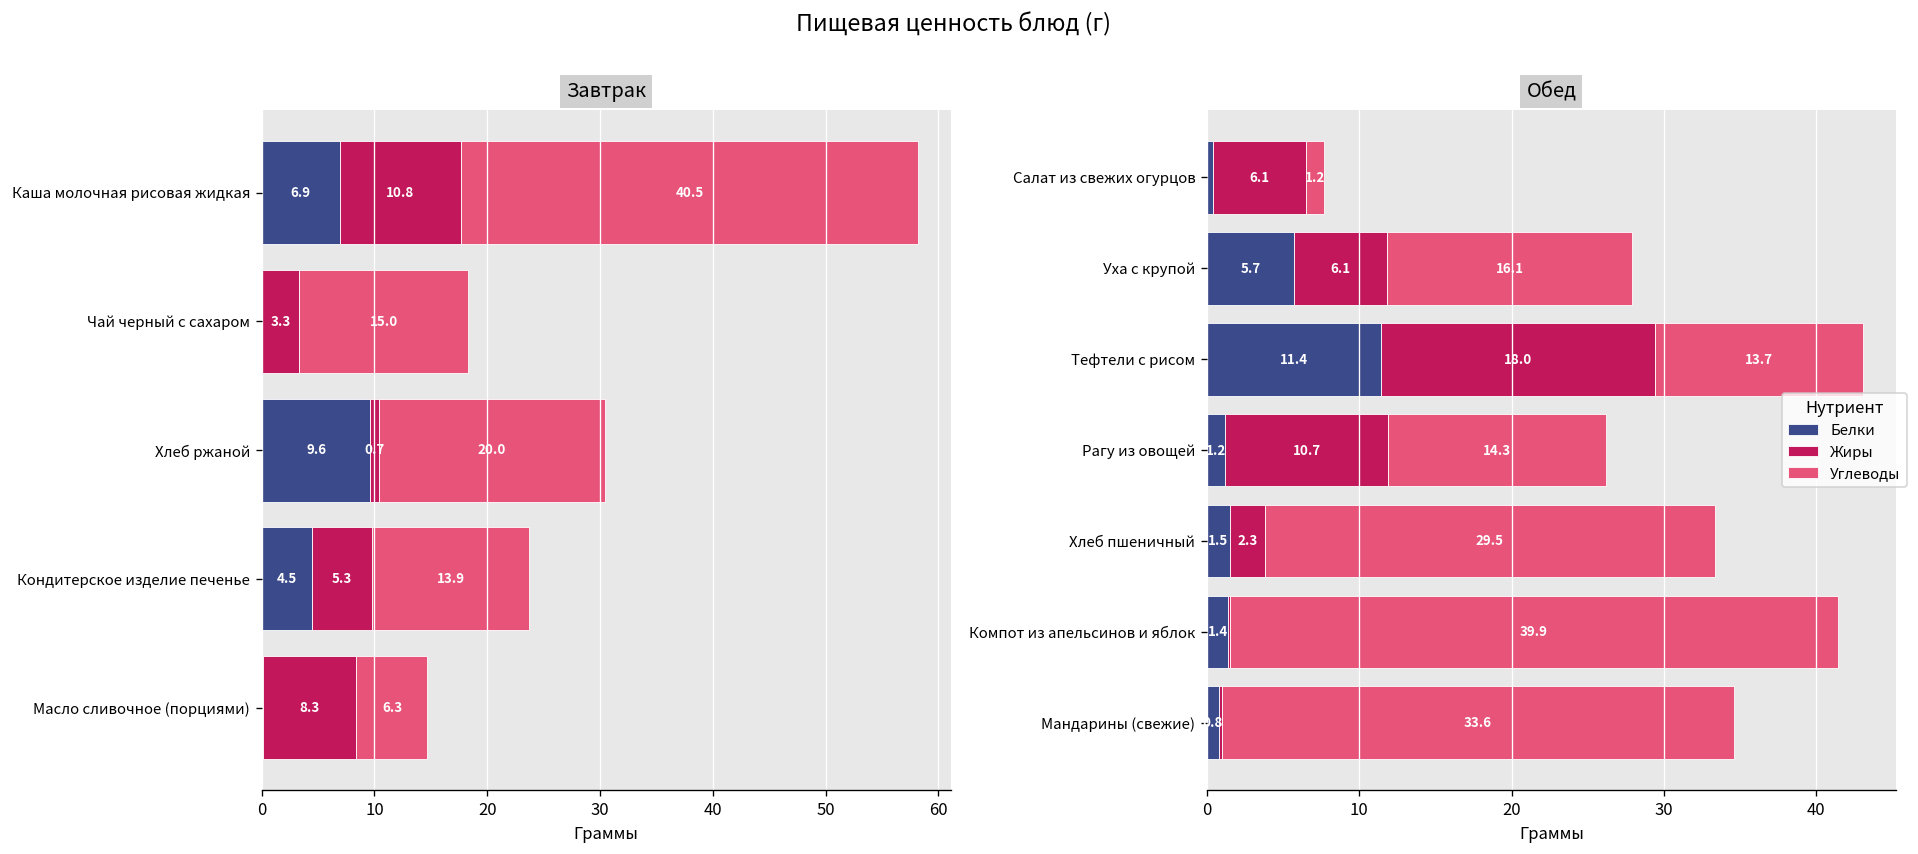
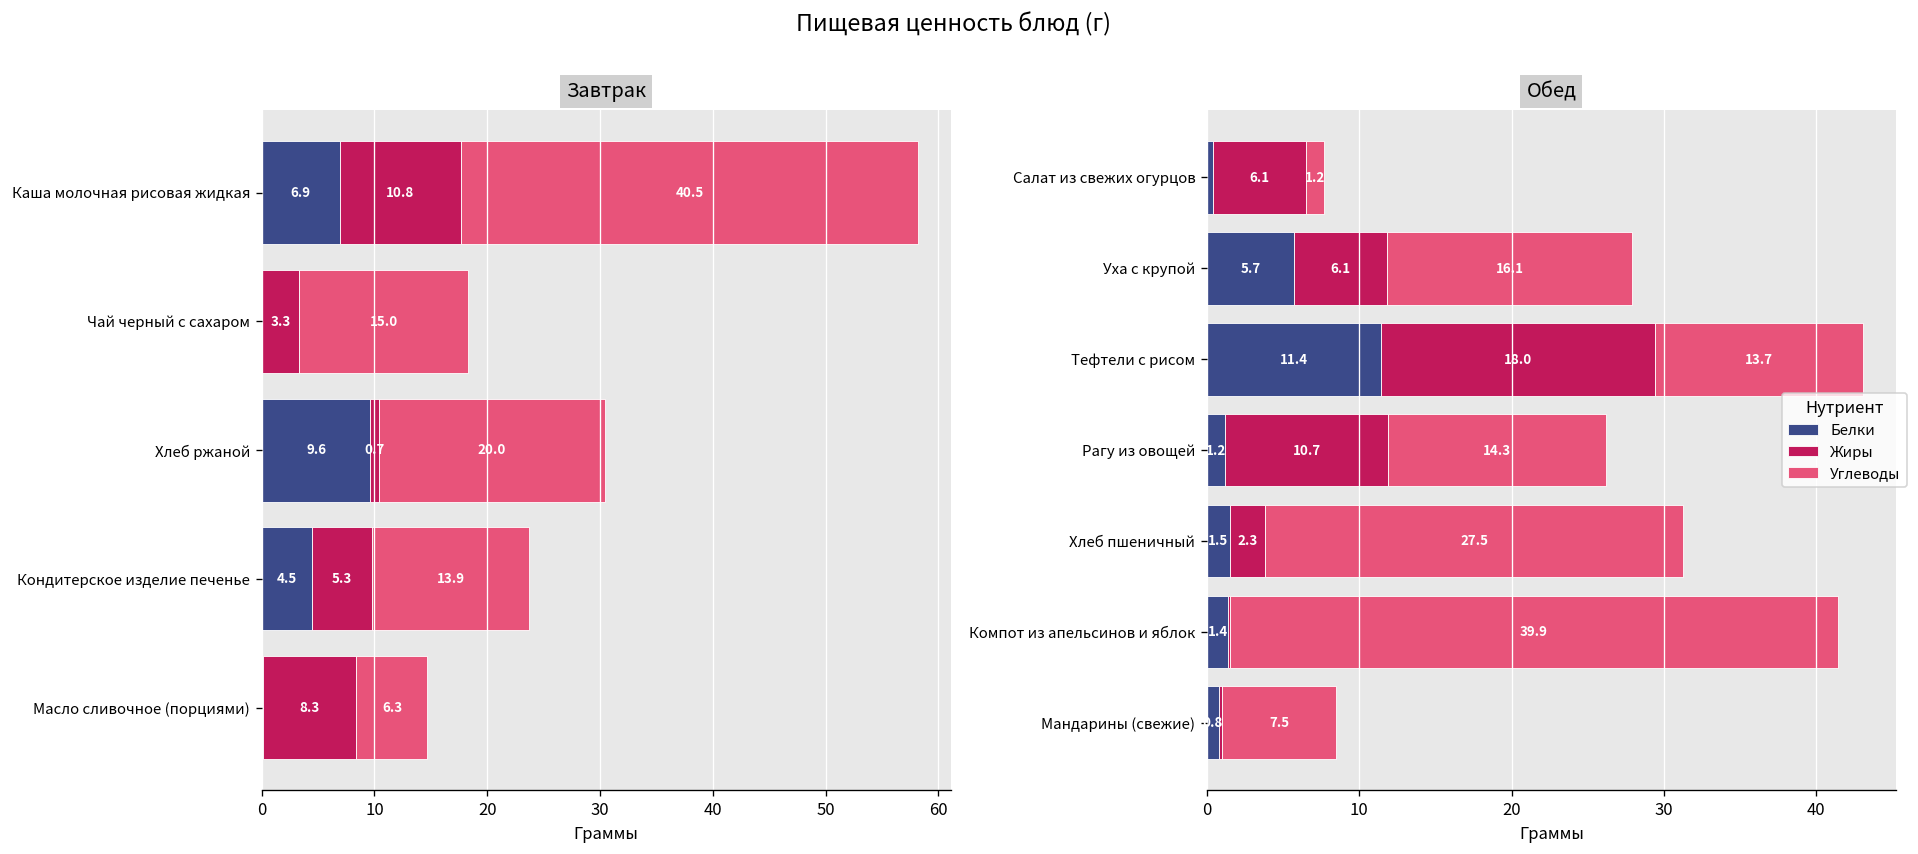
  {
    "Завтрак": {
      "Белки": {
        "Каша молочная рисовая жидкая": 6.9,
        "Хлеб ржаной": 9.6,
        "Кондитерское изделие печенье": 4.5
      },
      "Жиры": {
        "Каша молочная рисовая жидкая": 10.8,
        "Чай черный с сахаром": 3.3,
        "Хлеб ржаной": 0.7,
        "Кондитерское изделие печенье": 5.3,
        "Масло сливочное (порциями)": 8.3
      },
      "Углеводы": {
        "Каша молочная рисовая жидкая": 40.5,
        "Чай черный с сахаром": 15.0,
        "Хлеб ржаной": 20.0,
        "Кондитерское изделие печенье": 13.9,
        "Масло сливочное (порциями)": 6.3
      }
    },
    "Обед": {
      "Белки": {
        "Уха с крупой": 5.7,
        "Тефтели с рисом": 11.4,
        "Рагу из овощей": 1.2,
        "Хлеб пшеничный": 1.5,
        "Компот из апельсинов и яблок": 1.4,
        "Мандарины (свежие)": 0.8
      },
      "Жиры": {
        "Салат из свежих огурцов": 6.1,
        "Уха с крупой": 6.1,
        "Тефтели с рисом": 18.0,
        "Рагу из овощей": 10.7,
        "Хлеб пшеничный": 2.3
      },
      "Углеводы": {
        "Салат из свежих огурцов": 1.2,
        "Уха с крупой": 16.1,
        "Тефтели с рисом": 13.7,
        "Рагу из овощей": 14.3,
-       "Хлеб пшеничный": 29.5,
+       "Хлеб пшеничный": 27.5,
        "Компот из апельсинов и яблок": 39.9,
-       "Мандарины (свежие)": 33.6
+       "Мандарины (свежие)": 7.5
      }
    }
  }
